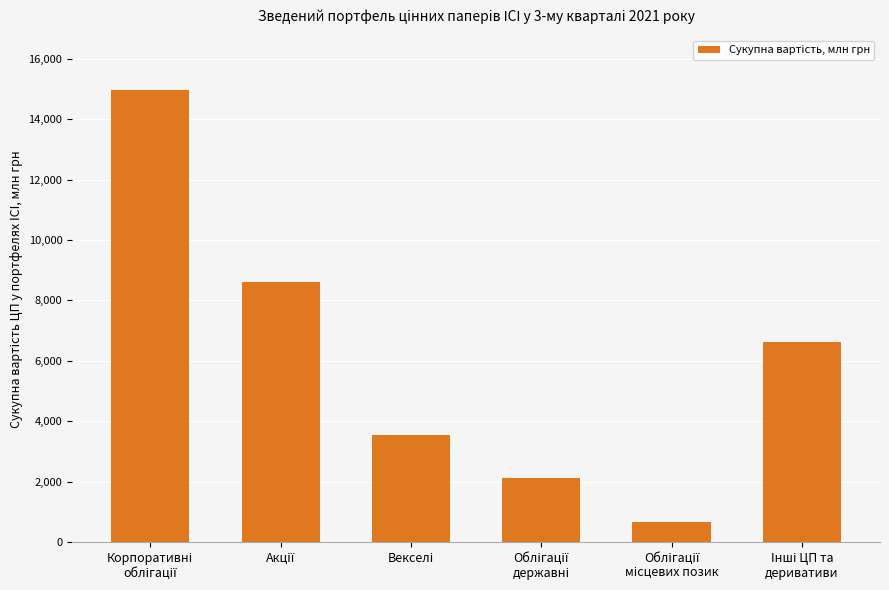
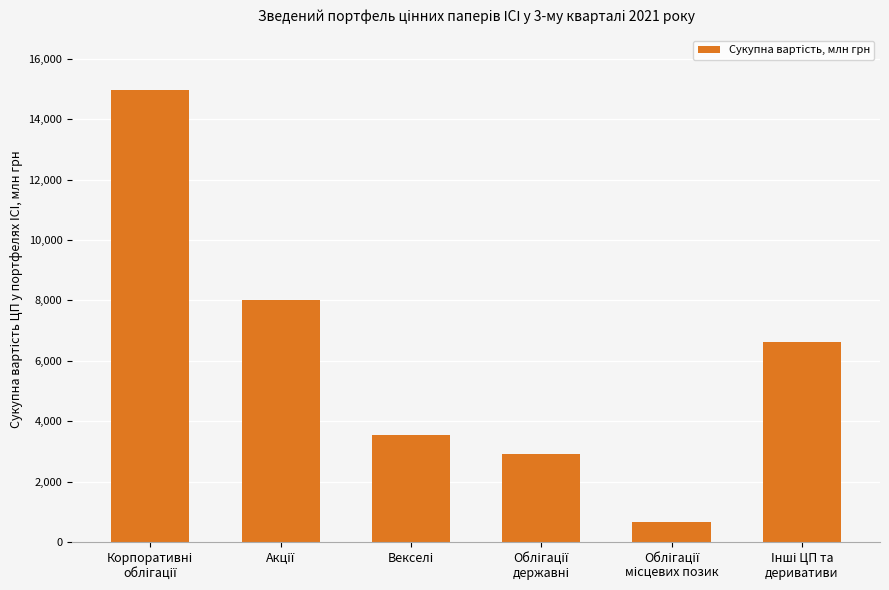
  {
    "Корпоративні облігації": "15,000",
-   "Акції": "8,600",
+   "Акції": "8,000",
    "Векселі": "3,600",
-   "Облігації державні": "2,100",
+   "Облігації державні": "2,900",
    "Облігації місцевих позик": "700",
    "Інші ЦП та деривативи": "6,600"
  }
